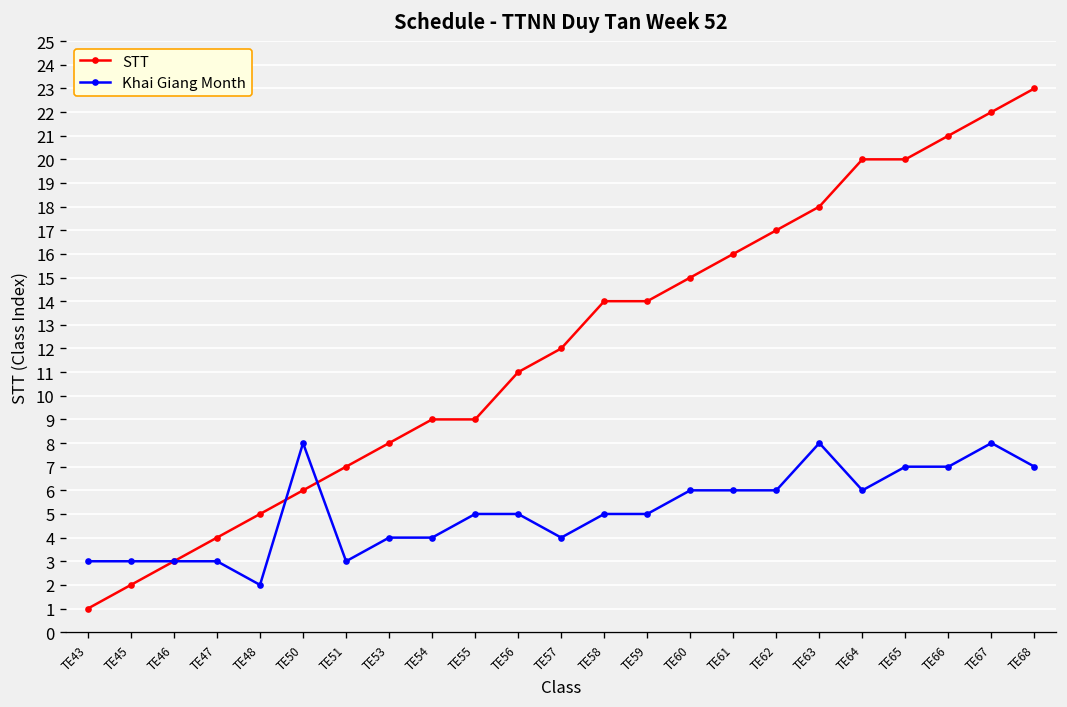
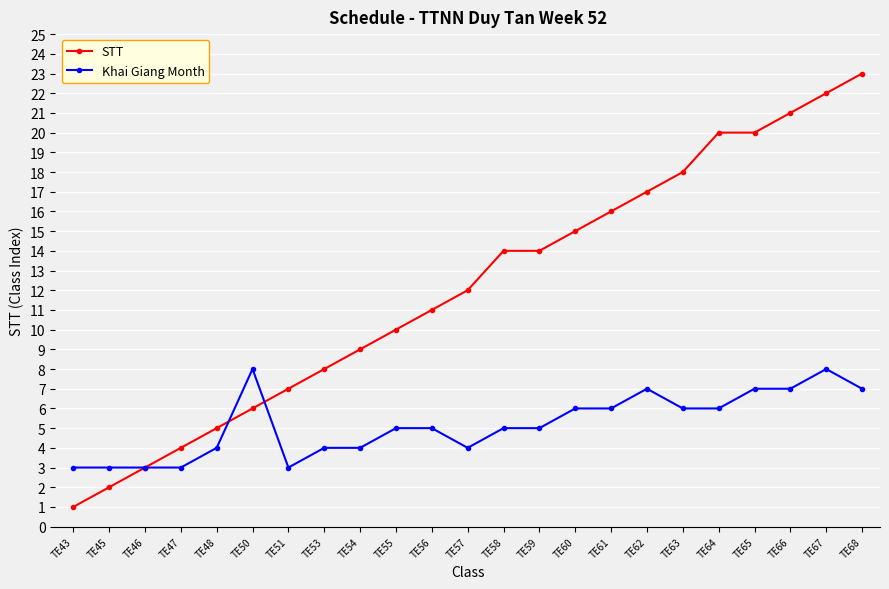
  {
    "STT": {
      "TE43": 1,
      "TE45": 2,
      "TE47": 4,
      "TE48": 5,
      "TE50": 6,
      "TE51": 7,
      "TE53": 8,
      "TE54": 9,
-     "TE55": 9,
+     "TE55": 10,
      "TE56": 11,
      "TE57": 12,
      "TE58": 14,
      "TE59": 14,
      "TE60": 15,
      "TE61": 16,
      "TE62": 17,
      "TE63": 18,
      "TE64": 20,
      "TE65": 20,
      "TE66": 21,
      "TE67": 22,
      "TE68": 23
    },
    "Khai Giang Month": {
      "TE43": 3,
      "TE45": 3,
      "TE47": 3,
-     "TE48": 2,
+     "TE48": 4,
      "TE50": 8,
      "TE51": 3,
      "TE53": 4,
      "TE54": 4,
      "TE55": 5,
      "TE56": 5,
      "TE57": 4,
      "TE58": 5,
      "TE59": 5,
      "TE60": 6,
      "TE61": 6,
-     "TE62": 6,
-     "TE63": 8,
+     "TE62": 7,
+     "TE63": 6,
      "TE64": 6,
      "TE65": 7,
      "TE66": 7,
      "TE67": 8,
      "TE68": 7
    }
  }
